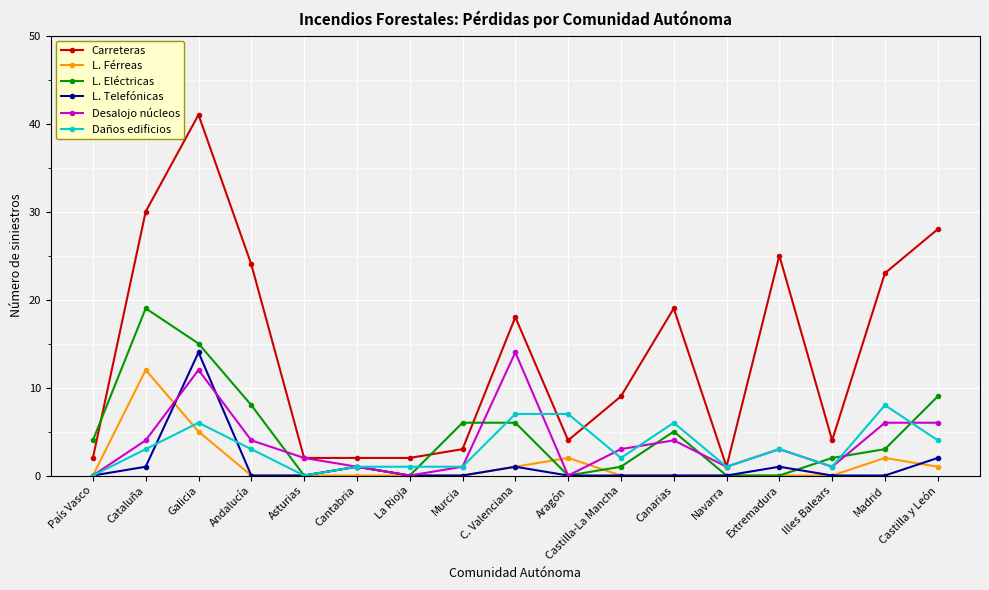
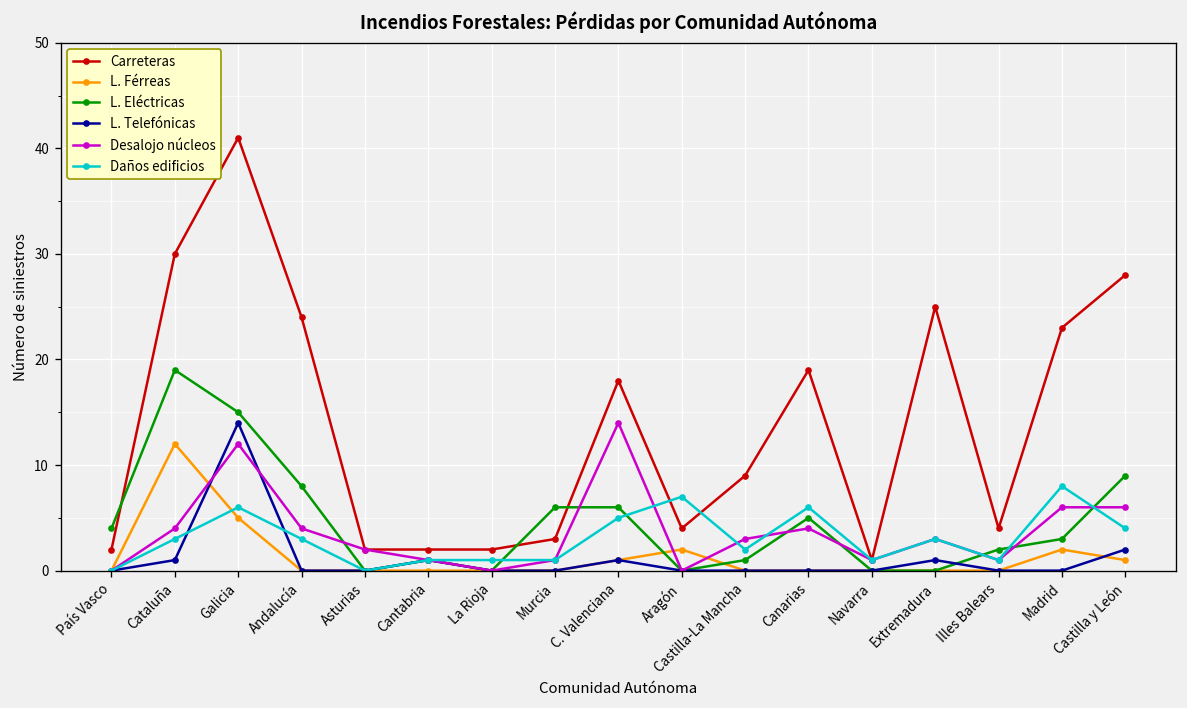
  {
    "Carreteras": {
      "País Vasco": 2,
      "Cataluña": 30,
      "Galicia": 41,
      "Andalucía": 24,
      "Cantabria": 2,
      "La Rioja": 2,
      "Murcia": 3,
      "C. Valenciana": 18,
      "Aragón": 4,
      "Castilla-La Mancha": 9,
      "Canarias": 19,
      "Extremadura": 25,
      "Illes Balears": 4,
      "Madrid": 23,
      "Castilla y León": 28
    },
    "L. Férreas": {
      "Cataluña": 12,
      "Galicia": 5,
      "Cantabria": 0,
      "Aragón": 2,
      "Madrid": 2,
      "Castilla y León": 1
    },
    "L. Eléctricas": {
      "País Vasco": 4,
      "Cataluña": 19,
      "Galicia": 15,
      "Andalucía": 8,
      "Murcia": 6,
      "C. Valenciana": 6,
      "Castilla-La Mancha": 1,
      "Canarias": 5,
      "Illes Balears": 2,
      "Madrid": 3,
      "Castilla y León": 9
    },
    "L. Telefónicas": {
      "Cataluña": 1,
      "Galicia": 14,
      "Extremadura": 1,
      "Madrid": 0,
      "Castilla y León": 2
    },
    "Desalojo núcleos": {
      "Cataluña": 4,
      "Galicia": 12,
      "Andalucía": 4,
      "C. Valenciana": 14,
      "Castilla-La Mancha": 3,
      "Canarias": 4,
      "Madrid": 6,
      "Castilla y León": 6
    },
    "Daños edificios": {
      "Cataluña": 3,
      "Galicia": 6,
      "Andalucía": 3,
      "La Rioja": 1,
-     "C. Valenciana": 7,
+     "C. Valenciana": 5,
      "Aragón": 7,
      "Castilla-La Mancha": 2,
      "Canarias": 6,
      "Madrid": 8,
      "Castilla y León": 4
    }
  }
